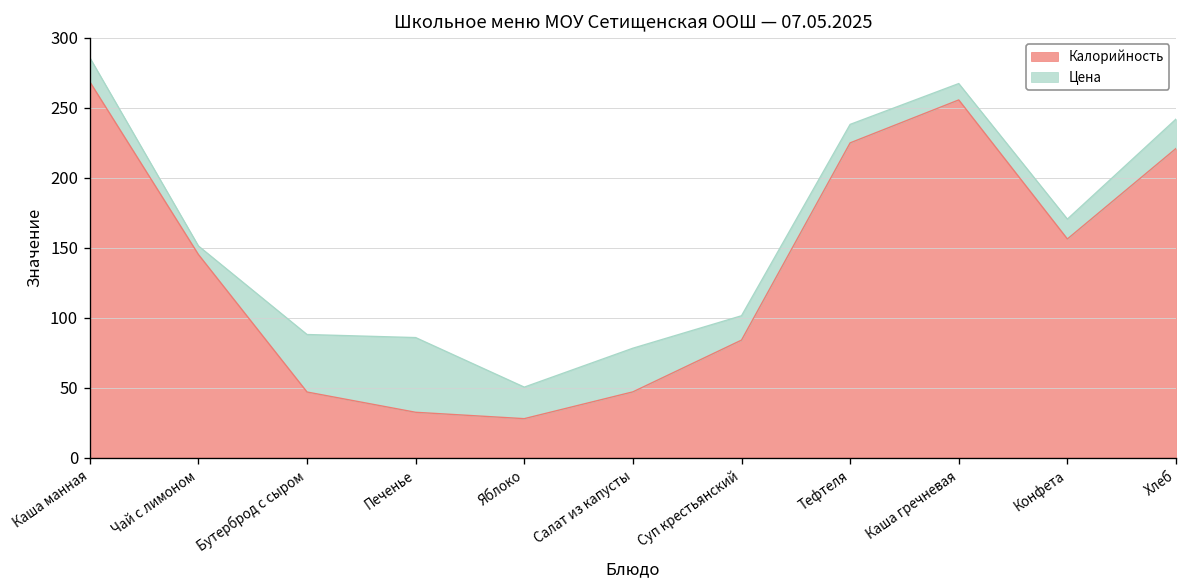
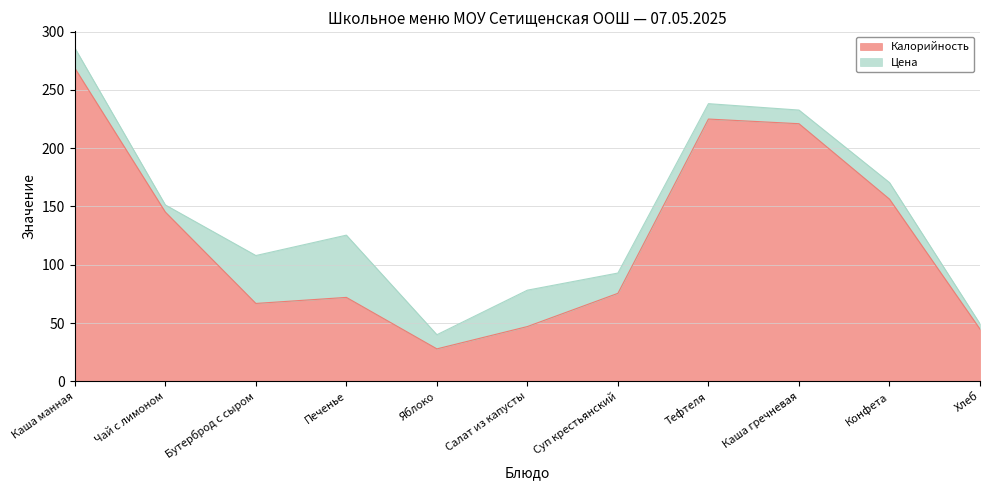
  {
    "Калорийность": {
      "Каша манная": 269,
      "Чай с лимоном": 145,
-     "Бутерброд с сыром": 47,
-     "Печенье": 32,
+     "Бутерброд с сыром": 67,
+     "Печенье": 72,
      "Яблоко": 28,
      "Салат из капусты": 47,
-     "Суп крестьянский": 84,
+     "Суп крестьянский": 76,
      "Тефтеля": 225,
-     "Каша гречневая": 256,
+     "Каша гречневая": 221,
      "Конфета": 156,
-     "Хлеб": 221
+     "Хлеб": 45
    },
    "Цена": {
      "Каша манная": 17,
      "Чай с лимоном": 6,
      "Бутерброд с сыром": 41,
      "Печенье": 53,
-     "Яблоко": 23,
+     "Яблоко": 12,
      "Салат из капусты": 31,
      "Суп крестьянский": 17,
      "Тефтеля": 13,
      "Каша гречневая": 12,
      "Конфета": 14,
-     "Хлеб": 21
+     "Хлеб": 5
    }
  }
